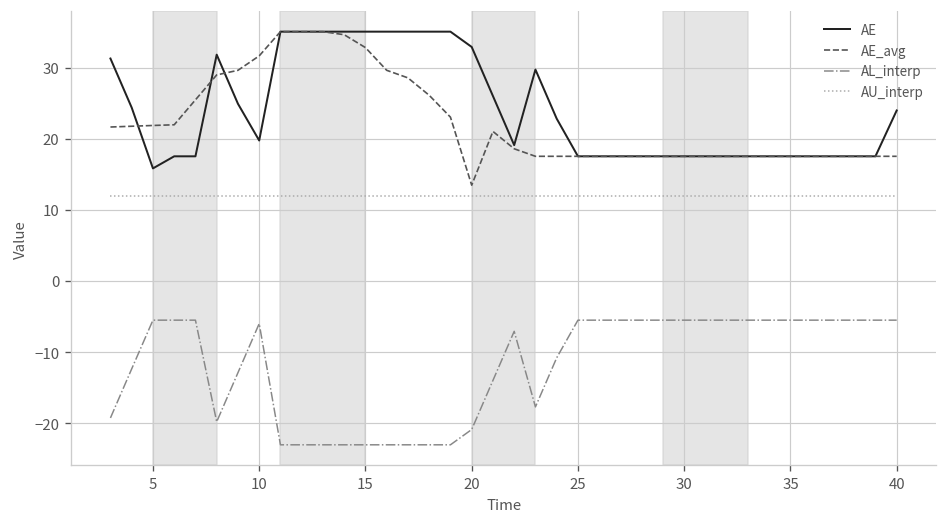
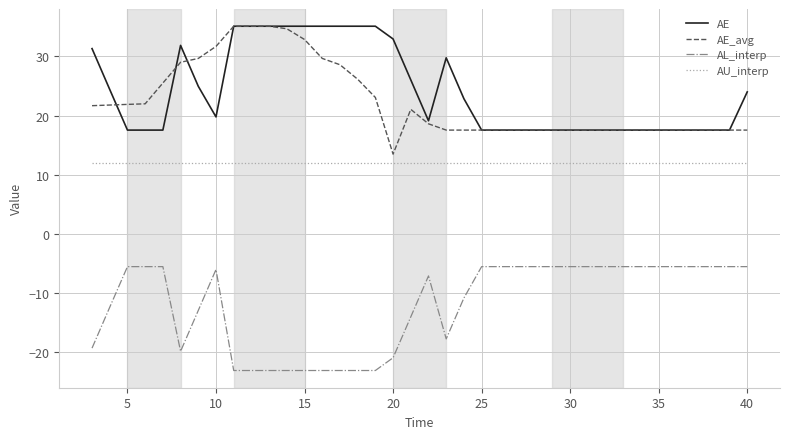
  {
    "AE": {
-     "5": 16,
+     "5": 18,
      "10": 20,
      "15": 35,
      "20": 33,
      "40": 24
    },
    "AE_avg": {
      "5": 22,
      "10": 32,
      "15": 33,
      "20": 13,
      "40": 18
    }
  }
